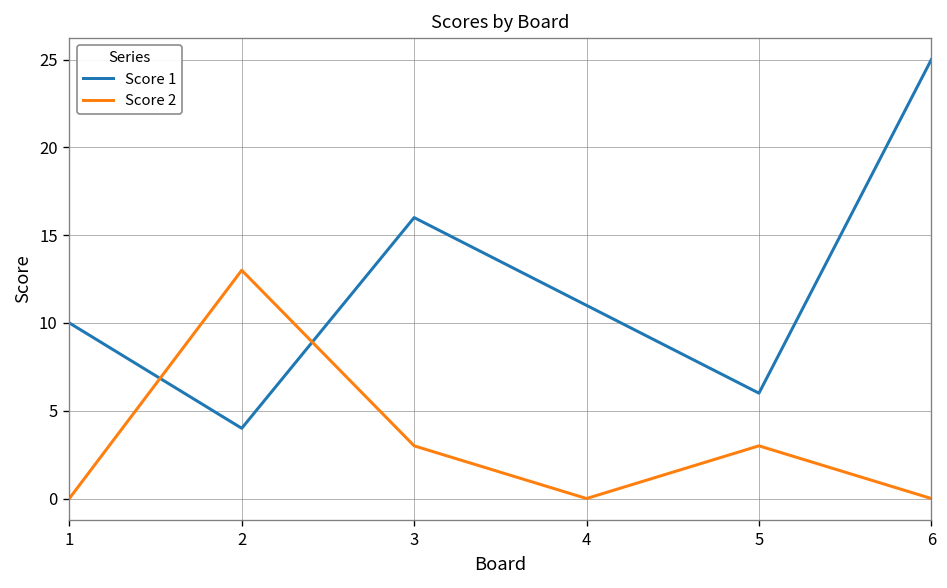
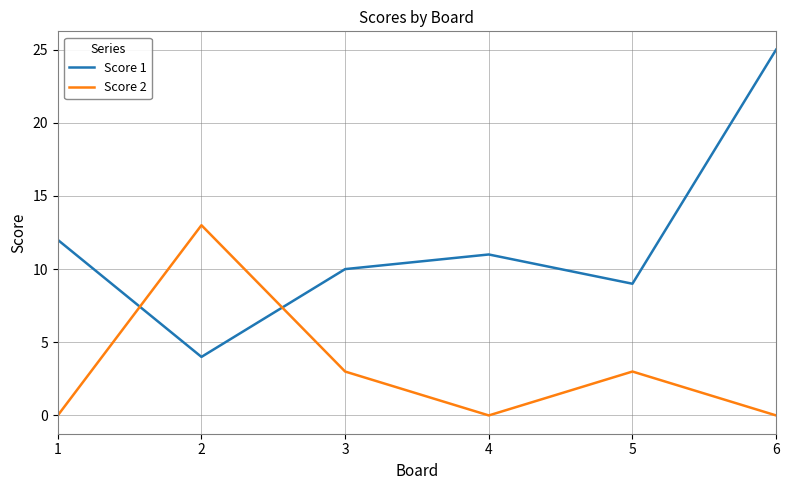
  {
    "Score 1": {
-     "1": 10,
+     "1": 12,
      "2": 4,
-     "3": 16,
+     "3": 10,
      "4": 11,
-     "5": 6,
+     "5": 9,
      "6": 25
    },
    "Score 2": {
      "1": 0,
      "2": 13,
      "3": 3,
      "4": 0,
      "5": 3,
      "6": 0
    }
  }
